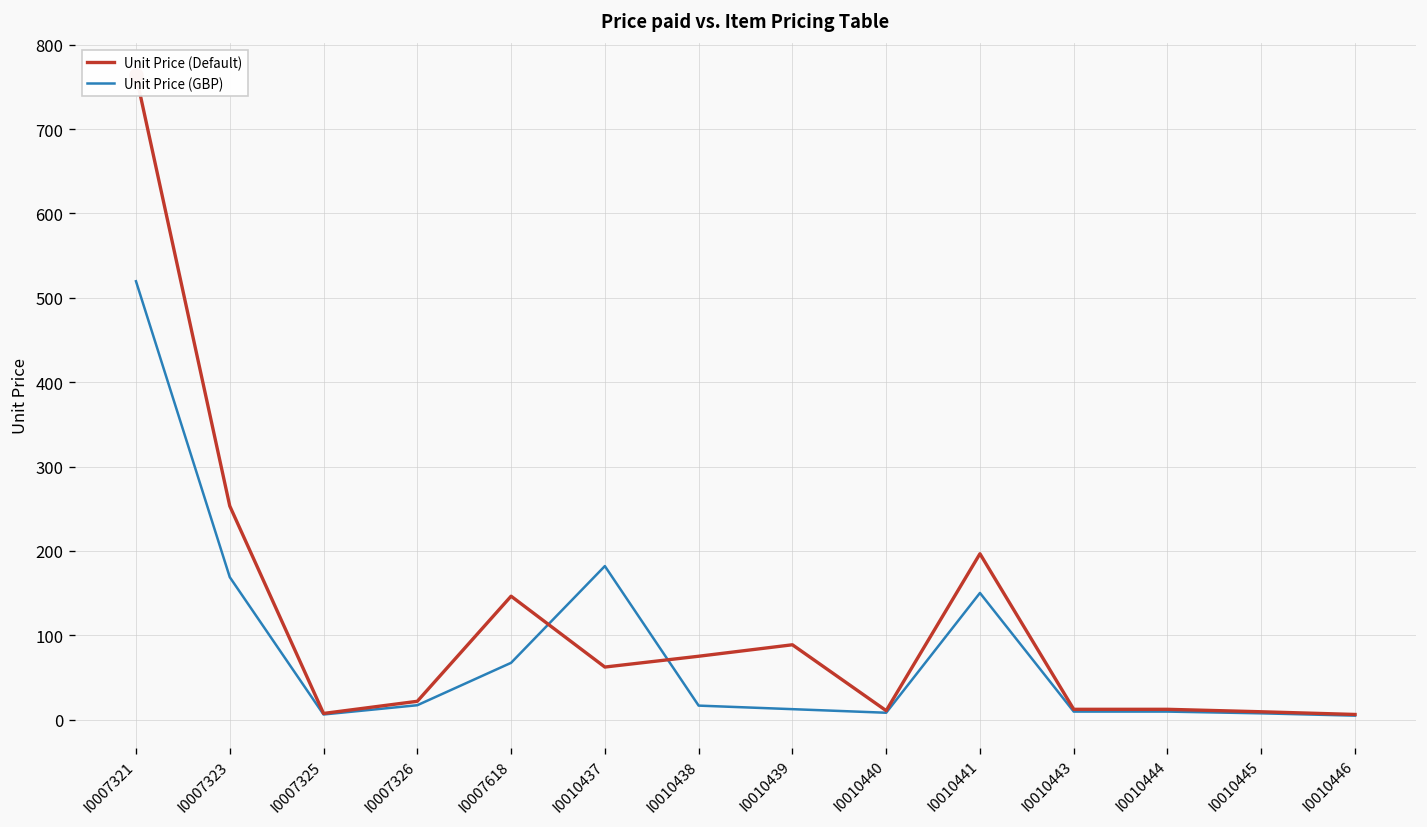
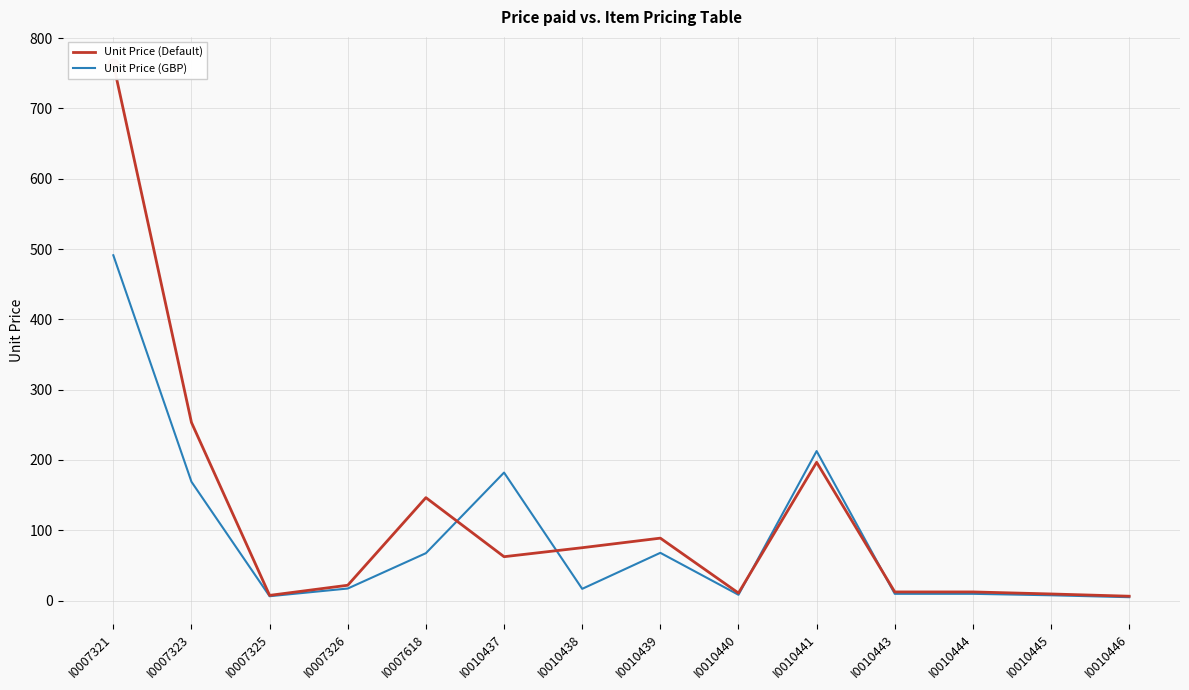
  {
    "Unit Price (GBP)": {
-     "I0007321": 520,
+     "I0007321": 490,
      "I0007323": 170,
      "I0007326": 20,
      "I0007618": 70,
      "I0010437": 180,
      "I0010438": 20,
-     "I0010439": 10,
-     "I0010441": 150
+     "I0010439": 70,
+     "I0010441": 210
    }
  }
